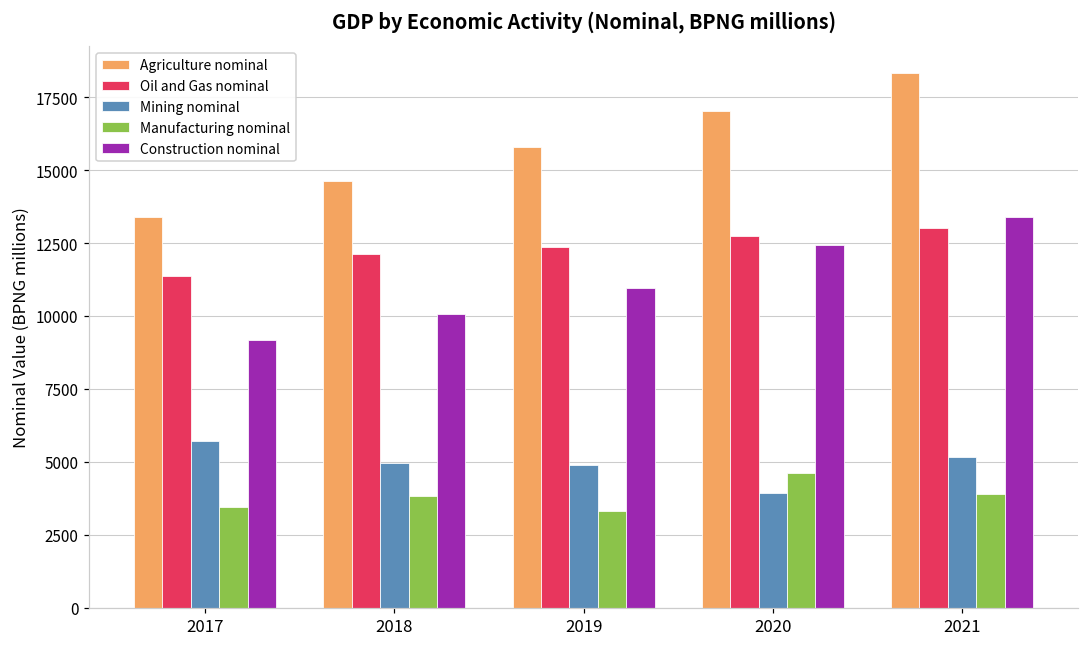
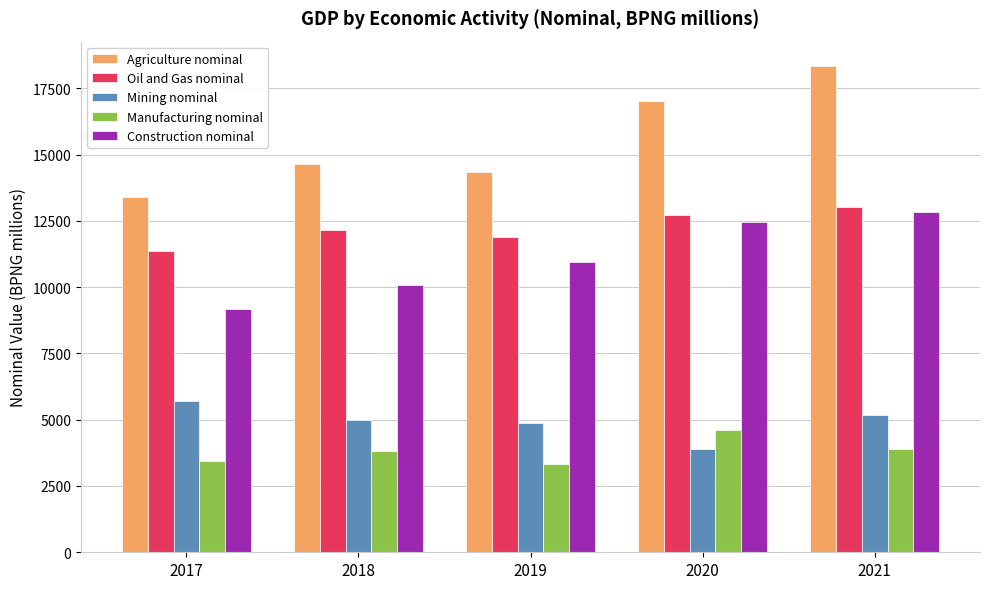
  {
    "Agriculture nominal": {
      "2017": 13400,
      "2018": 14600,
-     "2019": 15800,
+     "2019": 14400,
      "2020": 17000,
      "2021": 18300
    },
    "Oil and Gas nominal": {
      "2017": 11400,
      "2018": 12100,
-     "2019": 12400,
+     "2019": 11900,
      "2020": 12700,
      "2021": 13000
    },
    "Mining nominal": {
      "2017": 5700,
      "2018": 5000,
      "2019": 4900,
      "2020": 3900,
      "2021": 5200
    },
    "Manufacturing nominal": {
      "2017": 3500,
      "2018": 3800,
      "2019": 3300,
      "2020": 4600,
      "2021": 3900
    },
    "Construction nominal": {
      "2017": 9200,
      "2018": 10100,
      "2019": 11000,
      "2020": 12400,
-     "2021": 13400
+     "2021": 12800
    }
  }
